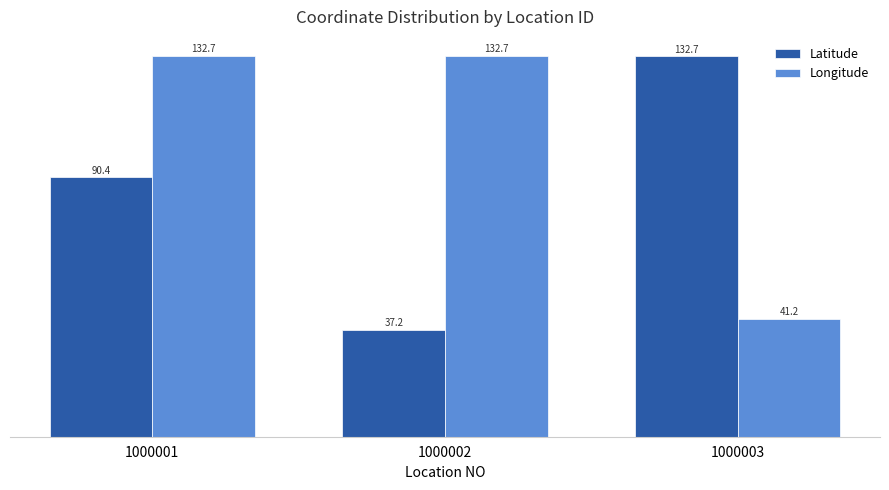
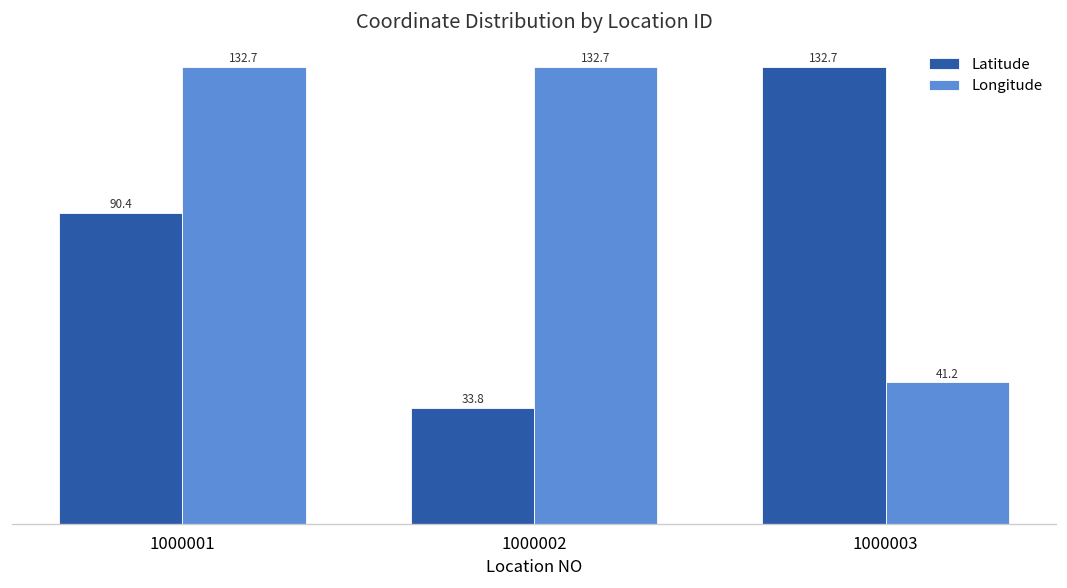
  {
    "Latitude": {
      "1000001": 90.4,
-     "1000002": 37.2,
+     "1000002": 33.8,
      "1000003": 132.7
    },
    "Longitude": {
      "1000001": 132.7,
      "1000002": 132.7,
      "1000003": 41.2
    }
  }
